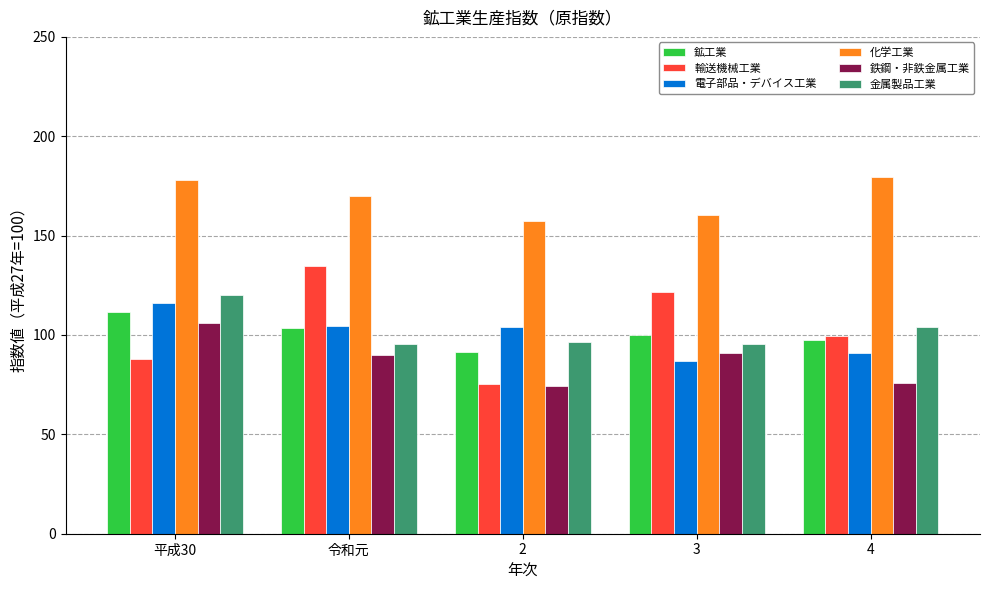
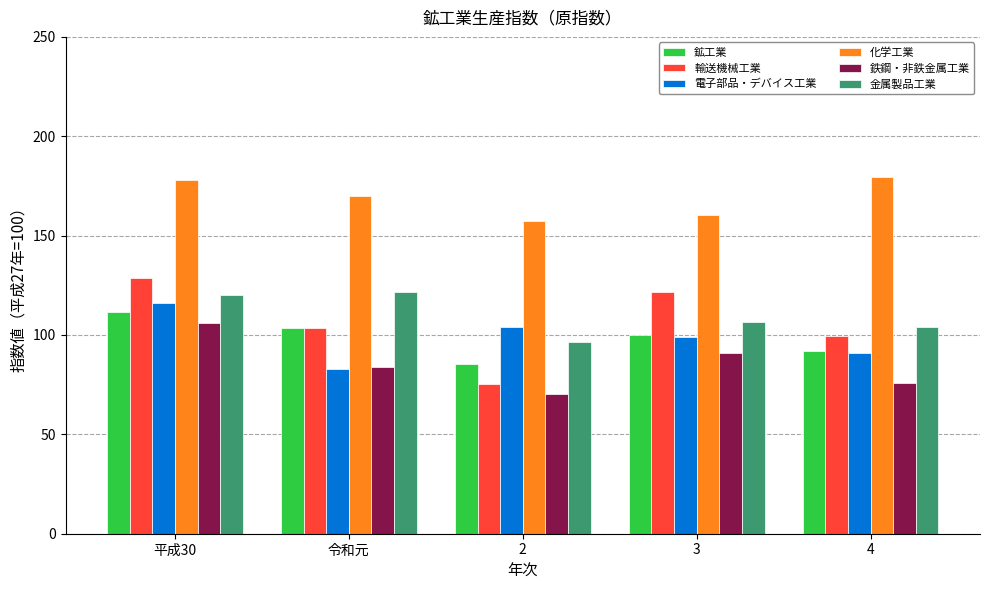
  {
    "鉱工業": {
      "平成30": 112,
      "令和元": 104,
-     "2": 92,
+     "2": 86,
      "3": 100,
-     "4": 98
+     "4": 92
    },
    "輸送機械工業": {
-     "平成30": 88,
-     "令和元": 135,
+     "平成30": 129,
+     "令和元": 104,
      "2": 75,
      "3": 122,
      "4": 100
    },
    "電子部品・デバイス工業": {
      "平成30": 116,
-     "令和元": 104,
+     "令和元": 83,
      "2": 104,
-     "3": 87,
+     "3": 99,
      "4": 91
    },
    "化学工業": {
      "平成30": 178,
      "令和元": 170,
      "2": 157,
      "3": 161,
      "4": 180
    },
    "鉄鋼・非鉄金属工業": {
      "平成30": 106,
-     "令和元": 90,
-     "2": 74,
+     "令和元": 84,
+     "2": 70,
      "3": 91,
      "4": 76
    },
    "金属製品工業": {
      "平成30": 120,
-     "令和元": 96,
+     "令和元": 122,
      "2": 96,
-     "3": 96,
+     "3": 106,
      "4": 104
    }
  }
